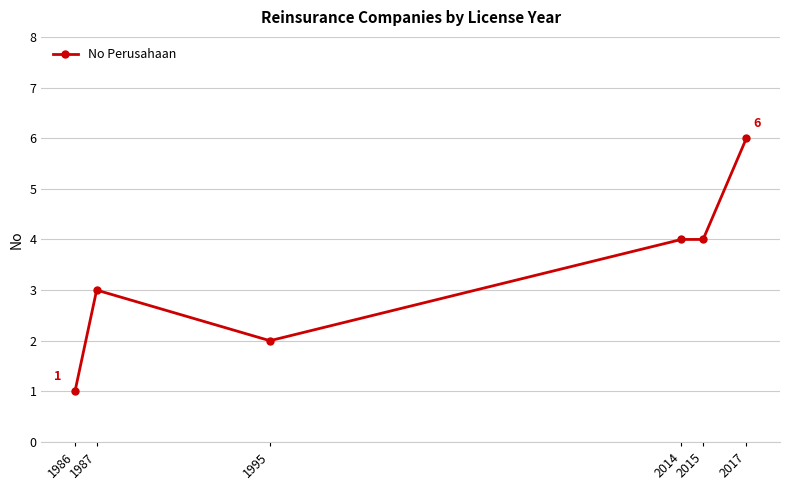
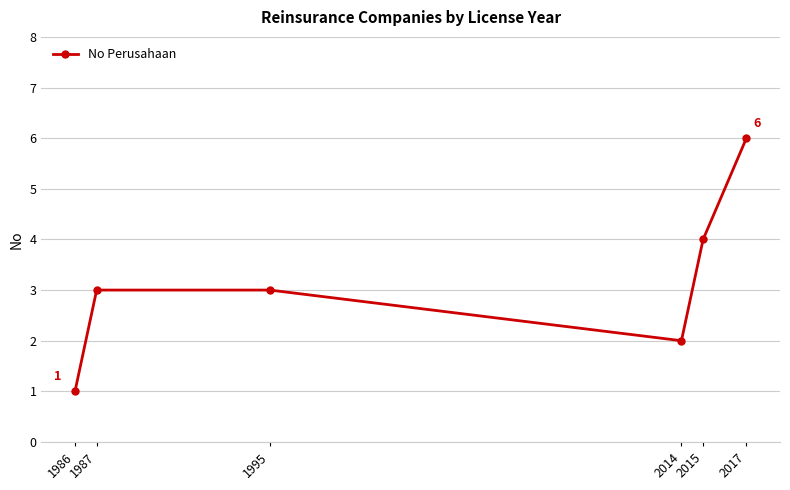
  {
    "1987": 3,
-   "1995": 2,
-   "2014": 4,
+   "1995": 3,
+   "2014": 2,
    "2015": 4
  }
